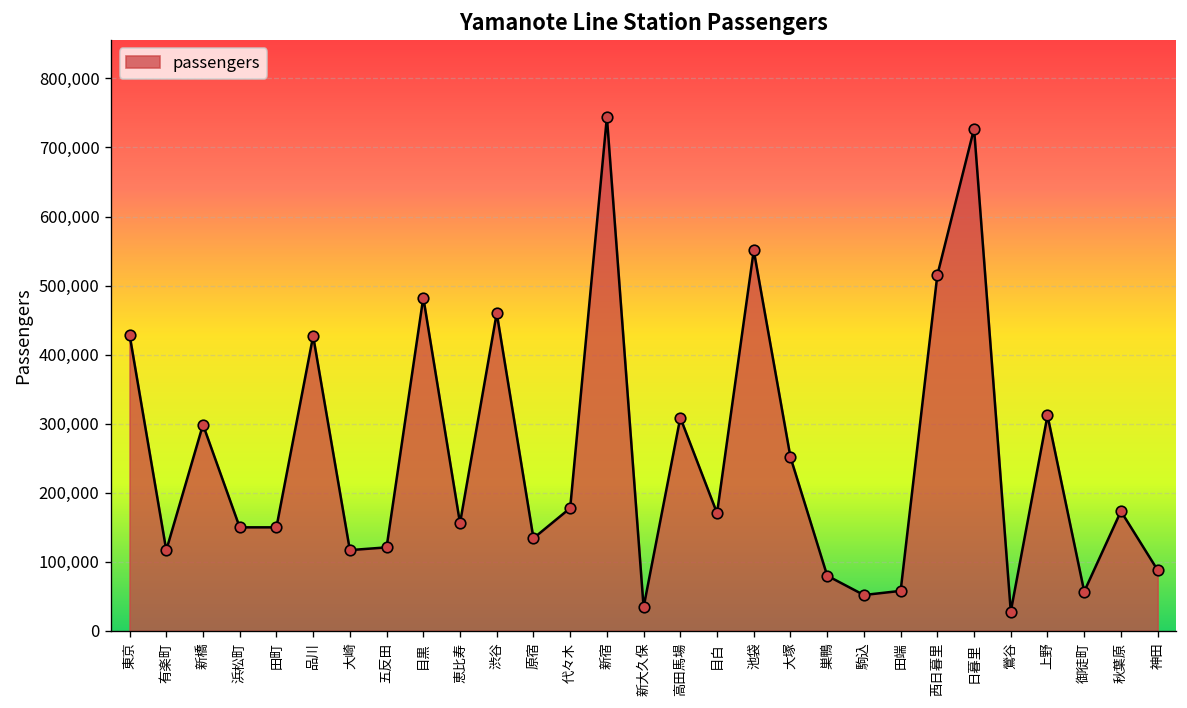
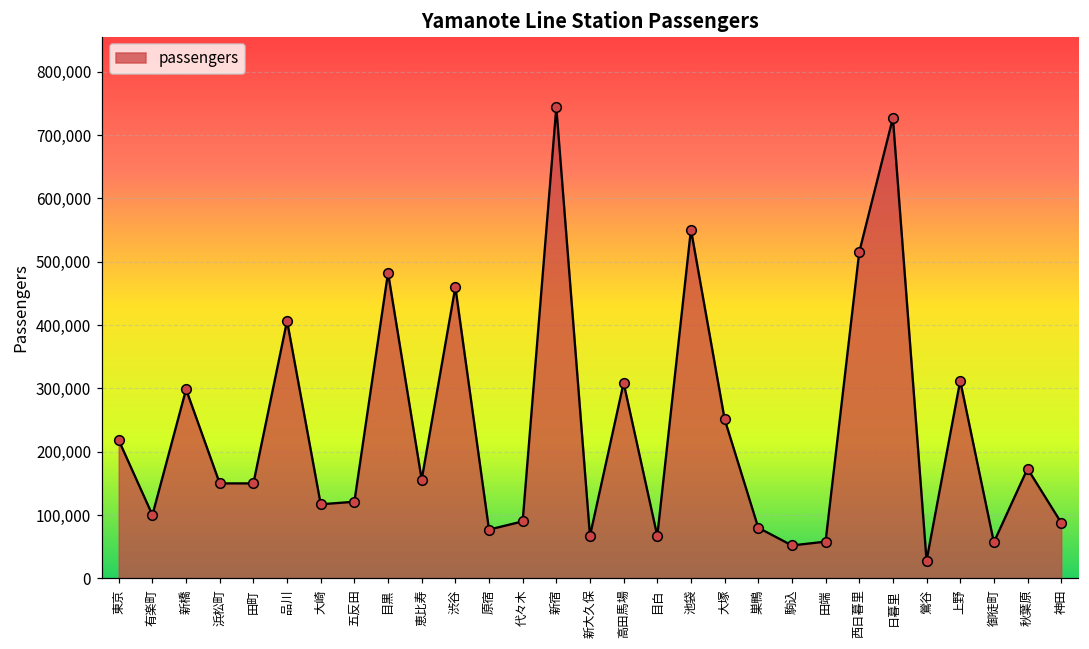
  {
-   "東京": "430,000",
-   "有楽町": "120,000",
+   "東京": "220,000",
+   "有楽町": "100,000",
    "新橋": "300,000",
    "浜松町": "150,000",
    "田町": "150,000",
-   "品川": "430,000",
+   "品川": "410,000",
    "大崎": "120,000",
    "五反田": "120,000",
    "目黒": "480,000",
    "恵比寿": "160,000",
    "渋谷": "460,000",
-   "原宿": "130,000",
-   "代々木": "180,000",
+   "原宿": "80,000",
+   "代々木": "90,000",
    "新宿": "740,000",
-   "新大久保": "30,000",
+   "新大久保": "70,000",
    "高田馬場": "310,000",
-   "目白": "170,000",
+   "目白": "70,000",
    "池袋": "550,000",
    "大塚": "250,000",
    "巣鴨": "80,000",
    "駒込": "50,000",
    "田端": "60,000",
    "西日暮里": "520,000",
    "日暮里": "730,000",
    "鶯谷": "30,000",
    "上野": "310,000",
    "御徒町": "60,000",
    "秋葉原": "170,000",
    "神田": "90,000"
  }
